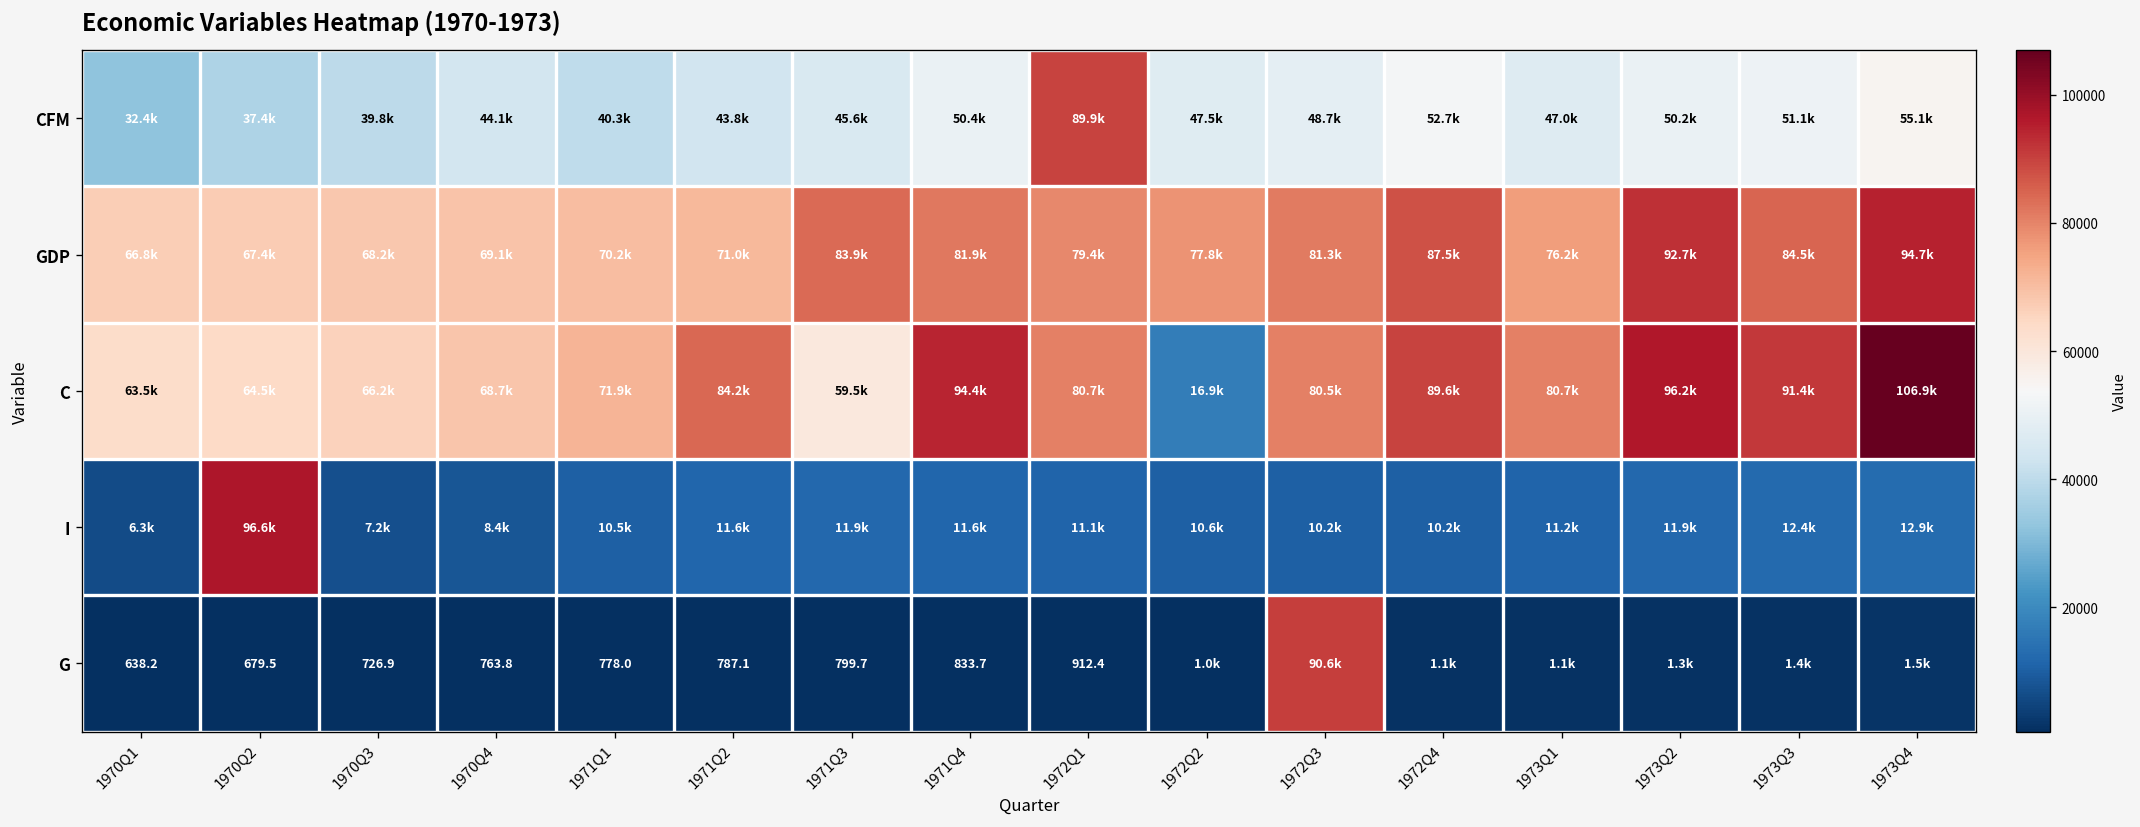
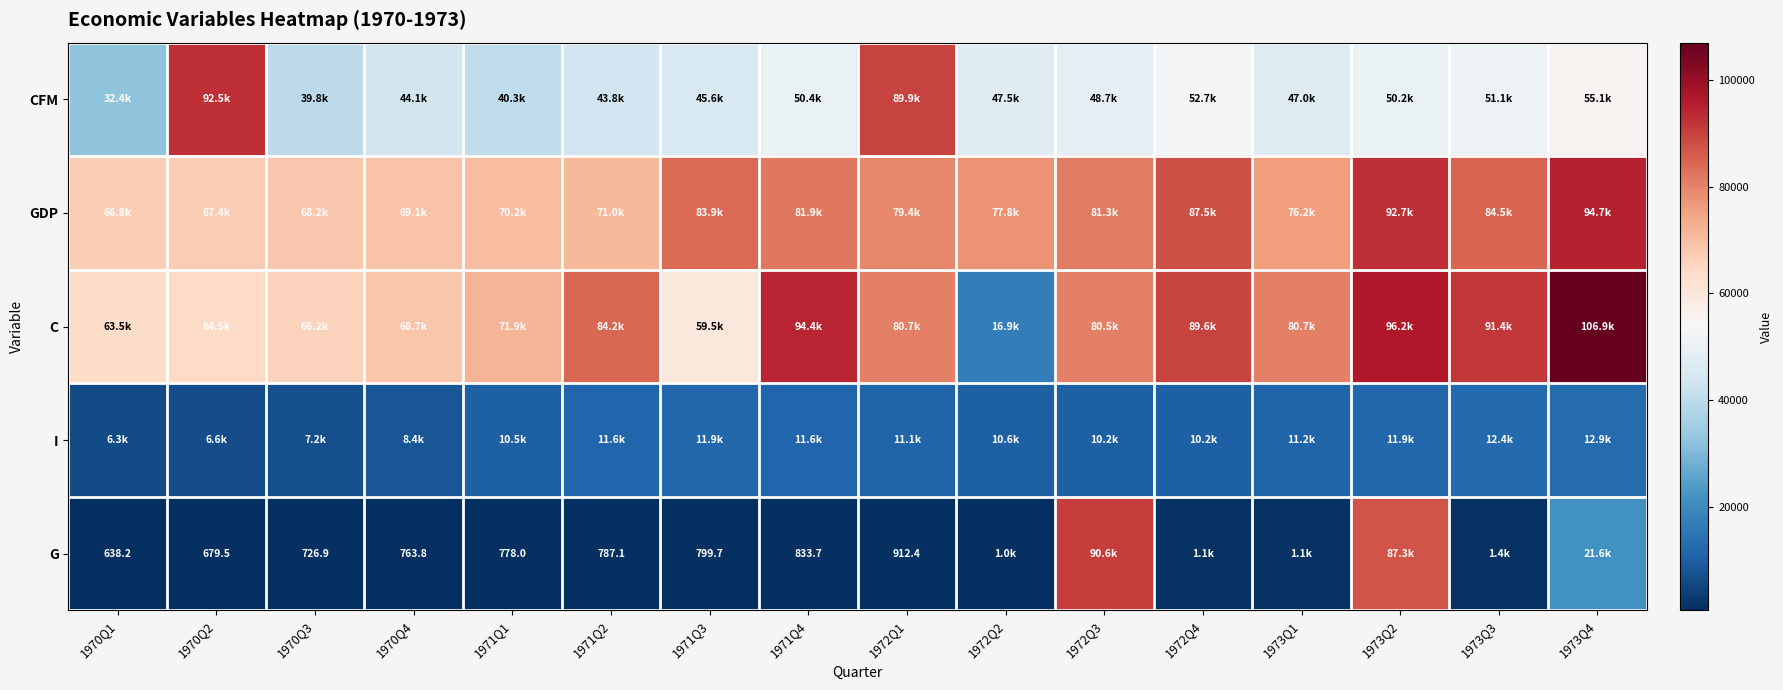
  {
    "CFM": {
      "1970Q1": "32.4k",
-     "1970Q2": "37.4k",
+     "1970Q2": "92.5k",
      "1970Q3": "39.8k",
      "1970Q4": "44.1k",
      "1971Q1": "40.3k",
      "1971Q2": "43.8k",
      "1971Q3": "45.6k",
      "1971Q4": "50.4k",
      "1972Q1": "89.9k",
      "1972Q2": "47.5k",
      "1972Q3": "48.7k",
      "1972Q4": "52.7k",
      "1973Q1": "47.0k",
      "1973Q2": "50.2k",
      "1973Q3": "51.1k",
      "1973Q4": "55.1k"
    },
    "GDP": {
      "1970Q1": "66.8k",
      "1970Q2": "67.4k",
      "1970Q3": "68.2k",
      "1970Q4": "69.1k",
      "1971Q1": "70.2k",
      "1971Q2": "71.0k",
      "1971Q3": "83.9k",
      "1971Q4": "81.9k",
      "1972Q1": "79.4k",
      "1972Q2": "77.8k",
      "1972Q3": "81.3k",
      "1972Q4": "87.5k",
      "1973Q1": "76.2k",
      "1973Q2": "92.7k",
      "1973Q3": "84.5k",
      "1973Q4": "94.7k"
    },
    "C": {
      "1970Q1": "63.5k",
      "1970Q2": "64.5k",
      "1970Q3": "66.2k",
      "1970Q4": "68.7k",
      "1971Q1": "71.9k",
      "1971Q2": "84.2k",
      "1971Q3": "59.5k",
      "1971Q4": "94.4k",
      "1972Q1": "80.7k",
      "1972Q2": "16.9k",
      "1972Q3": "80.5k",
      "1972Q4": "89.6k",
      "1973Q1": "80.7k",
      "1973Q2": "96.2k",
      "1973Q3": "91.4k",
      "1973Q4": "106.9k"
    },
    "I": {
      "1970Q1": "6.3k",
-     "1970Q2": "96.6k",
+     "1970Q2": "6.6k",
      "1970Q3": "7.2k",
      "1970Q4": "8.4k",
      "1971Q1": "10.5k",
      "1971Q2": "11.6k",
      "1971Q3": "11.9k",
      "1971Q4": "11.6k",
      "1972Q1": "11.1k",
      "1972Q2": "10.6k",
      "1972Q3": "10.2k",
      "1972Q4": "10.2k",
      "1973Q1": "11.2k",
      "1973Q2": "11.9k",
      "1973Q3": "12.4k",
      "1973Q4": "12.9k"
    },
    "G": {
      "1970Q1": "638.2",
      "1970Q2": "679.5",
      "1970Q3": "726.9",
      "1970Q4": "763.8",
      "1971Q1": "778.0",
      "1971Q2": "787.1",
      "1971Q3": "799.7",
      "1971Q4": "833.7",
      "1972Q1": "912.4",
      "1972Q2": "1.0k",
      "1972Q3": "90.6k",
      "1972Q4": "1.1k",
      "1973Q1": "1.1k",
-     "1973Q2": "1.3k",
+     "1973Q2": "87.3k",
      "1973Q3": "1.4k",
-     "1973Q4": "1.5k"
+     "1973Q4": "21.6k"
    }
  }
